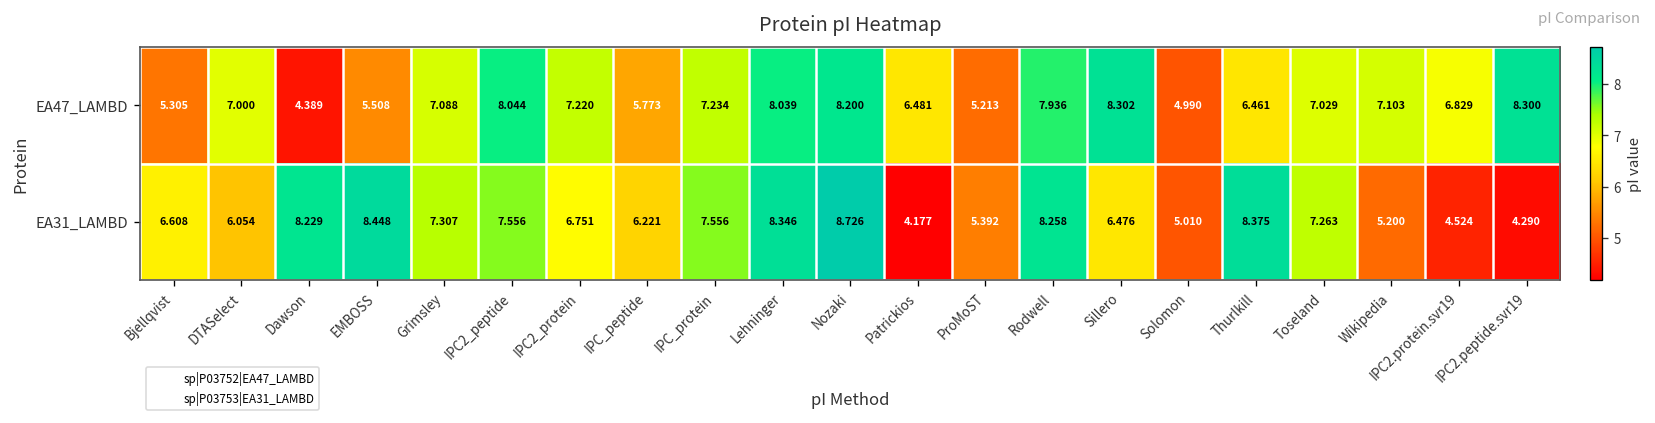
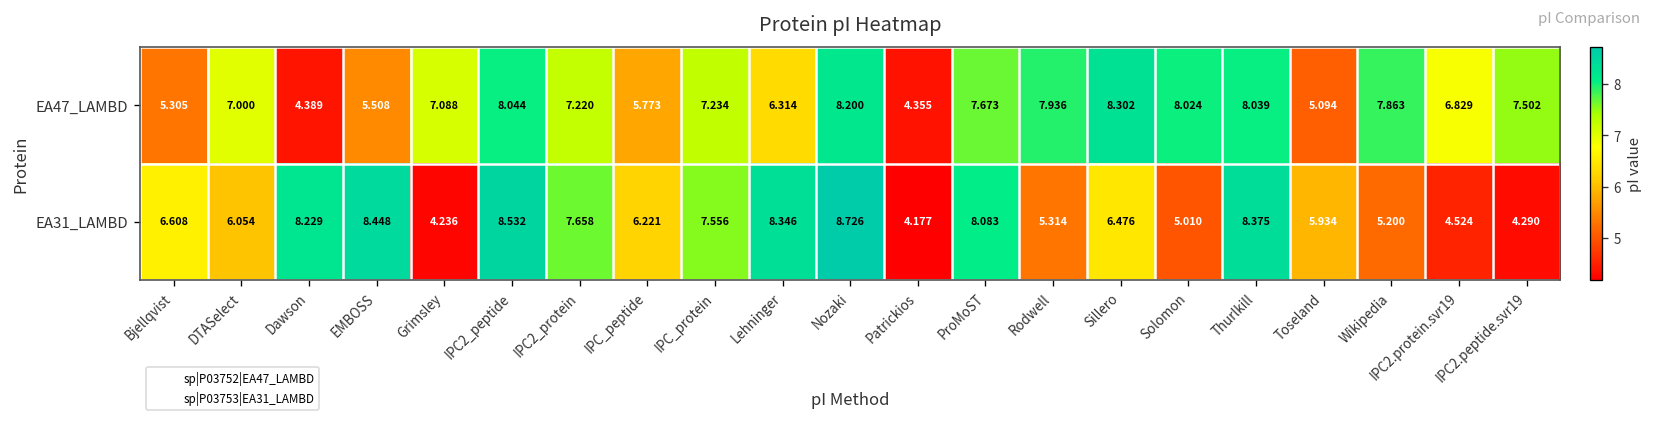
  {
    "EA47_LAMBD": {
      "Bjellqvist": 5.305,
      "DTASelect": 7.000,
      "Dawson": 4.389,
      "EMBOSS": 5.508,
      "Grimsley": 7.088,
      "IPC2_peptide": 8.044,
      "IPC2_protein": 7.220,
      "IPC_peptide": 5.773,
      "IPC_protein": 7.234,
-     "Lehninger": 8.039,
+     "Lehninger": 6.314,
      "Nozaki": 8.200,
-     "Patrickios": 6.481,
-     "ProMoST": 5.213,
+     "Patrickios": 4.355,
+     "ProMoST": 7.673,
      "Rodwell": 7.936,
      "Sillero": 8.302,
-     "Solomon": 4.990,
-     "Thurlkill": 6.461,
-     "Toseland": 7.029,
-     "Wikipedia": 7.103,
+     "Solomon": 8.024,
+     "Thurlkill": 8.039,
+     "Toseland": 5.094,
+     "Wikipedia": 7.863,
      "IPC2.protein.svr19": 6.829,
-     "IPC2.peptide.svr19": 8.300
+     "IPC2.peptide.svr19": 7.502
    },
    "EA31_LAMBD": {
      "Bjellqvist": 6.608,
      "DTASelect": 6.054,
      "Dawson": 8.229,
      "EMBOSS": 8.448,
-     "Grimsley": 7.307,
-     "IPC2_peptide": 7.556,
-     "IPC2_protein": 6.751,
+     "Grimsley": 4.236,
+     "IPC2_peptide": 8.532,
+     "IPC2_protein": 7.658,
      "IPC_peptide": 6.221,
      "IPC_protein": 7.556,
      "Lehninger": 8.346,
      "Nozaki": 8.726,
      "Patrickios": 4.177,
-     "ProMoST": 5.392,
-     "Rodwell": 8.258,
+     "ProMoST": 8.083,
+     "Rodwell": 5.314,
      "Sillero": 6.476,
      "Solomon": 5.010,
      "Thurlkill": 8.375,
-     "Toseland": 7.263,
+     "Toseland": 5.934,
      "Wikipedia": 5.200,
      "IPC2.protein.svr19": 4.524,
      "IPC2.peptide.svr19": 4.290
    }
  }
